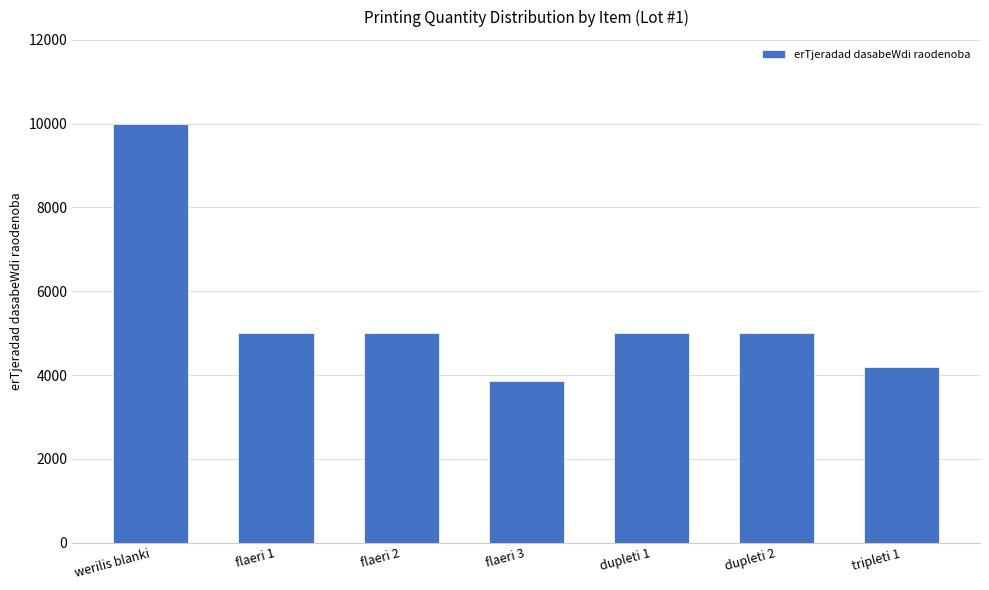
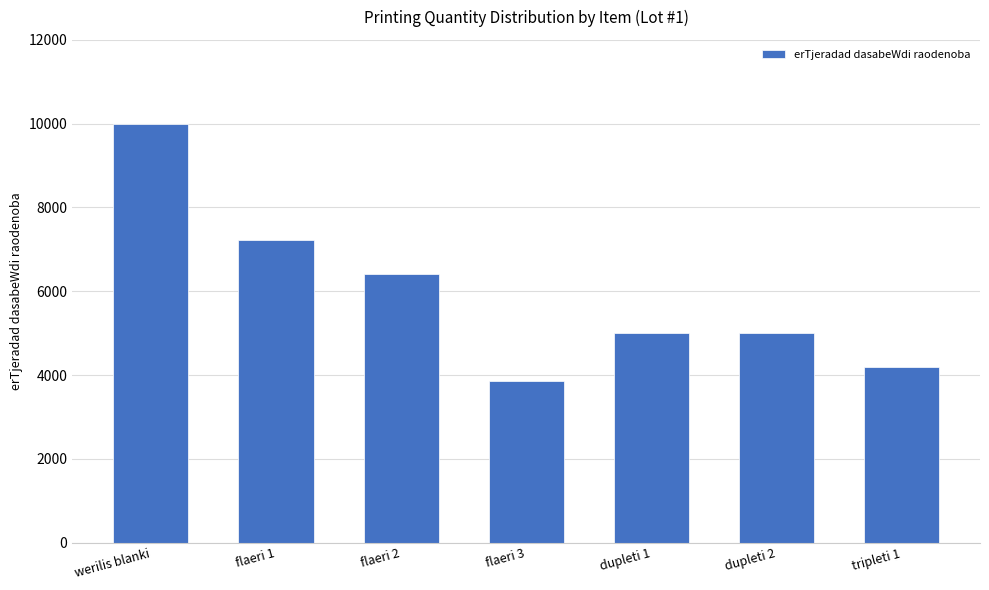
  {
    "werilis blanki": 10000,
-   "flaeri 1": 5000,
-   "flaeri 2": 5000,
+   "flaeri 1": 7200,
+   "flaeri 2": 6400,
    "flaeri 3": 3900,
    "dupleti 1": 5000,
    "dupleti 2": 5000,
    "tripleti 1": 4200
  }
